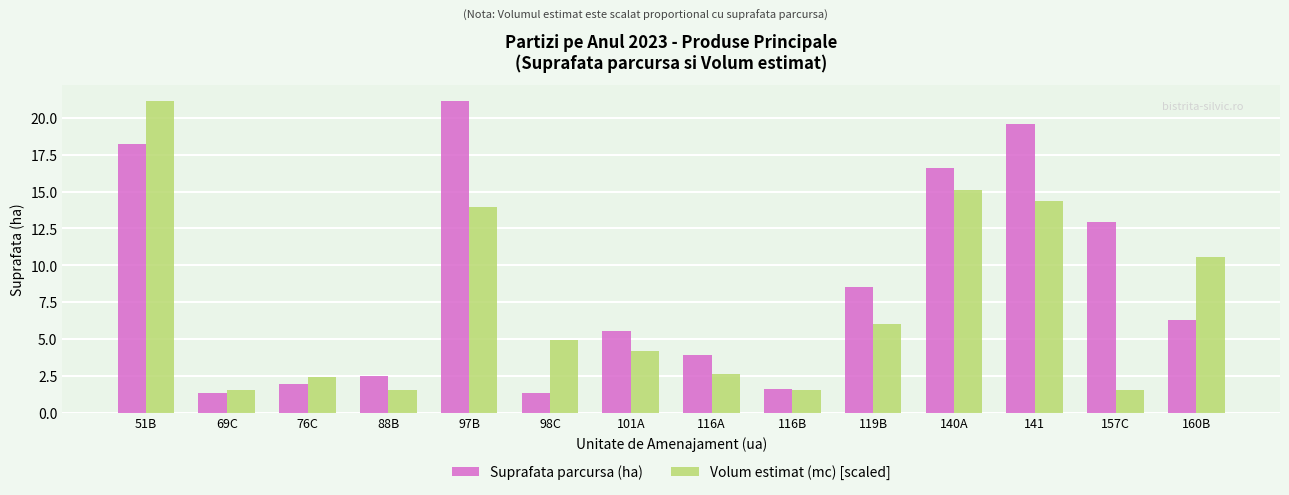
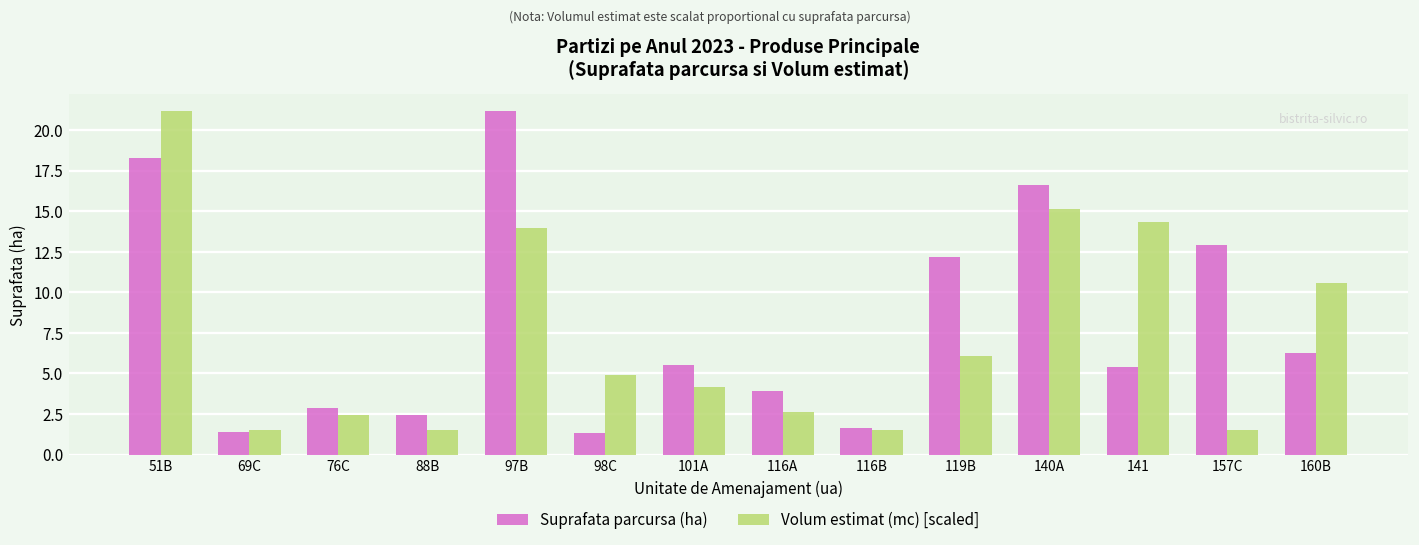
  {
    "Suprafata parcursa (ha)": {
      "51B": 18.3,
      "69C": 1.4,
-     "76C": 1.9,
+     "76C": 2.9,
      "88B": 2.5,
      "97B": 21.2,
      "98C": 1.4,
      "101A": 5.5,
      "116A": 3.9,
      "116B": 1.6,
-     "119B": 8.5,
+     "119B": 12.2,
      "140A": 16.6,
-     "141": 19.6,
+     "141": 5.4,
      "157C": 12.9,
      "160B": 6.3
    },
    "Volum estimat (mc) [scaled]": {
      "51B": 21.2,
      "69C": 1.5,
      "76C": 2.4,
      "88B": 1.5,
      "97B": 14.0,
      "98C": 4.9,
      "101A": 4.2,
      "116A": 2.6,
      "116B": 1.5,
      "119B": 6.0,
      "140A": 15.1,
      "141": 14.4,
      "157C": 1.5,
      "160B": 10.6
    }
  }
